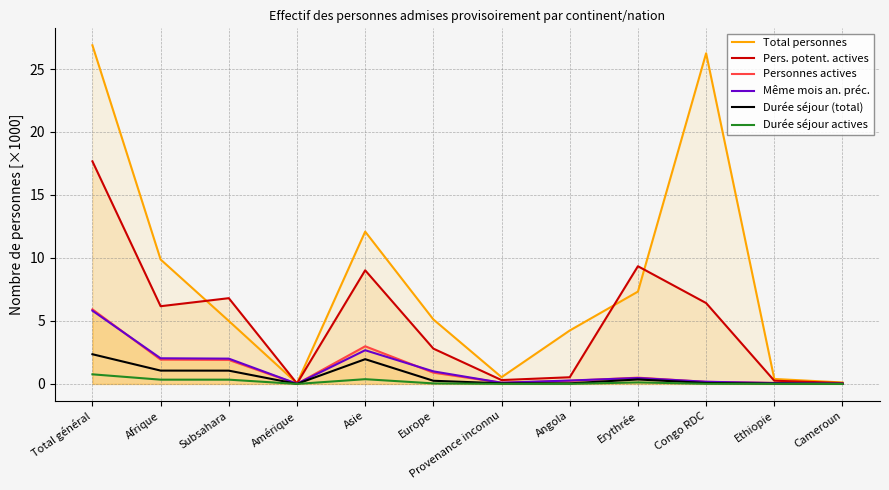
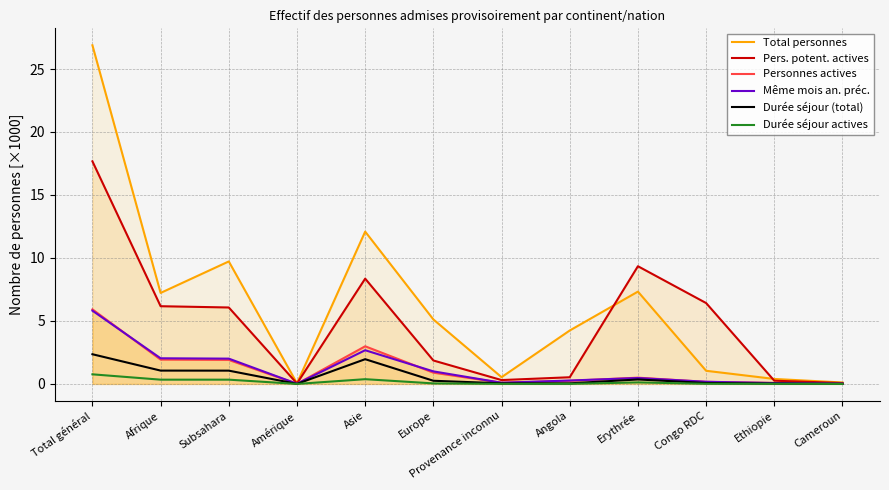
  {
    "Total personnes": {
      "Total général": 26.9,
-     "Afrique": 9.9,
-     "Subsahara": 5.0,
+     "Afrique": 7.2,
+     "Subsahara": 9.7,
      "Asie": 12.1,
      "Europe": 5.1,
      "Provenance inconnu": 0.5,
      "Angola": 4.2,
      "Erythrée": 7.3,
-     "Congo RDC": 26.2
+     "Congo RDC": 1.0
    },
    "Pers. potent. actives": {
      "Total général": 17.7,
      "Afrique": 6.2,
-     "Subsahara": 6.8,
-     "Asie": 9.0,
-     "Europe": 2.8,
+     "Subsahara": 6.1,
+     "Asie": 8.4,
+     "Europe": 1.9,
      "Provenance inconnu": 0.3,
      "Angola": 0.5,
      "Erythrée": 9.3,
      "Congo RDC": 6.4
    },
    "Personnes actives": {
      "Asie": 3.0
    },
    "Même mois an. préc.": {
      "Asie": 2.7
    },
    "Durée séjour (total)": {
      "Total général": 2.4,
      "Afrique": 1.1,
      "Subsahara": 1.1,
      "Asie": 2.0,
      "Europe": 0.3
    },
    "Durée séjour actives": {
      "Total général": 0.8,
      "Afrique": 0.3,
      "Subsahara": 0.3,
      "Asie": 0.4,
      "Europe": 0.0,
      "Erythrée": 0.1
    }
  }
